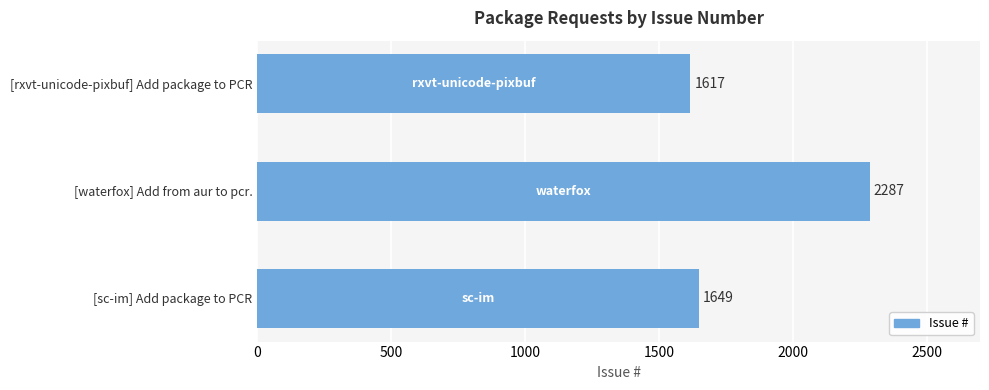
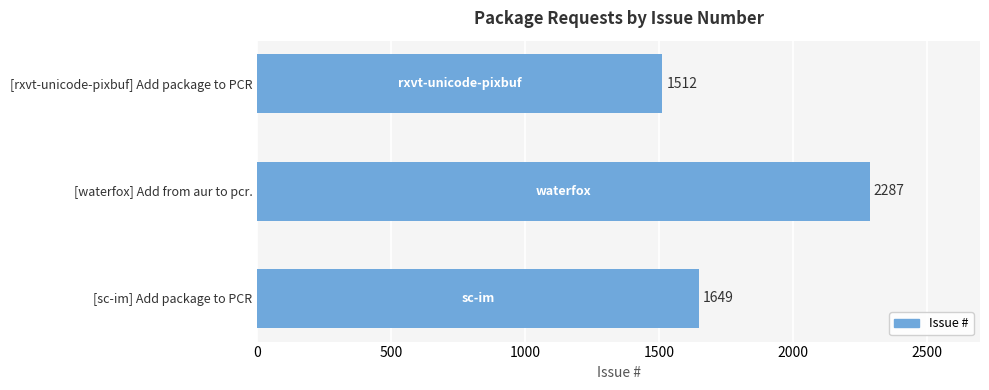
  {
-   "[rxvt-unicode-pixbuf] Add package to PCR": 1617,
+   "[rxvt-unicode-pixbuf] Add package to PCR": 1512,
    "[waterfox] Add from aur to pcr.": 2287,
    "[sc-im] Add package to PCR": 1649
  }
